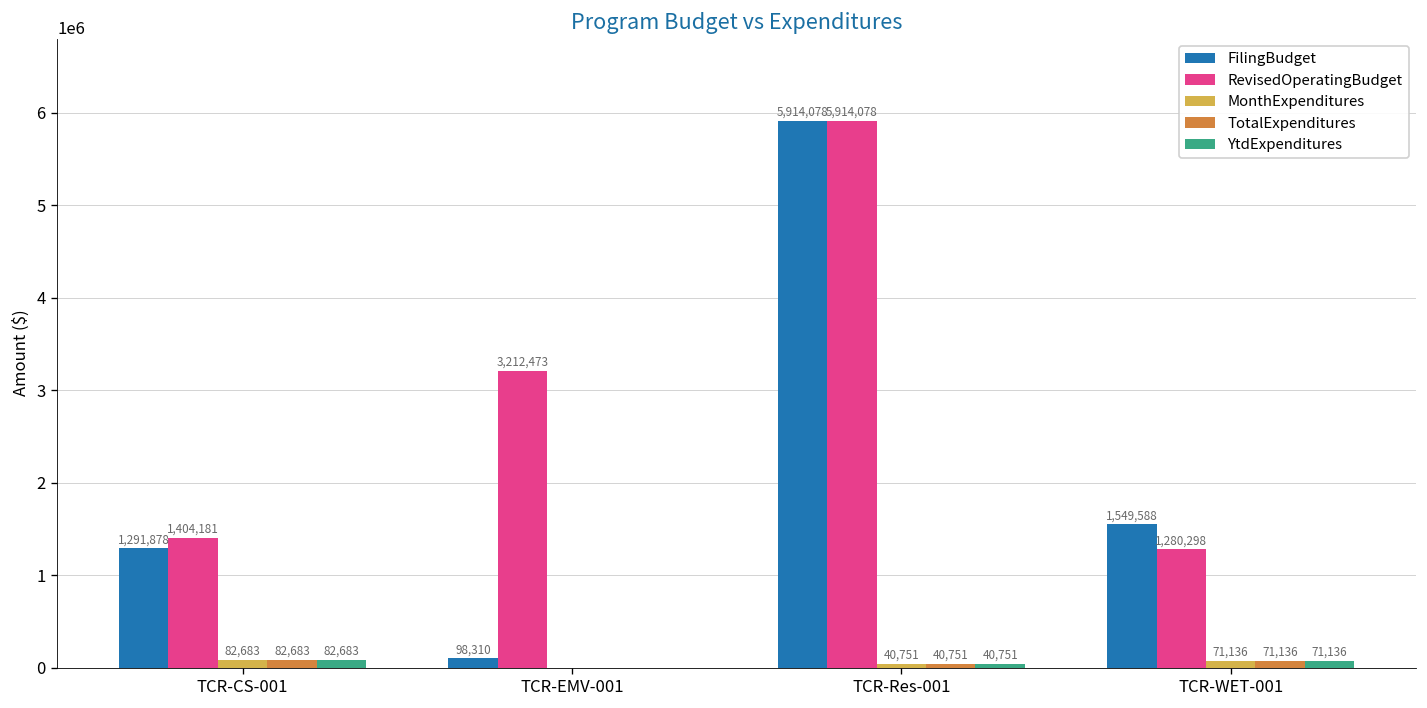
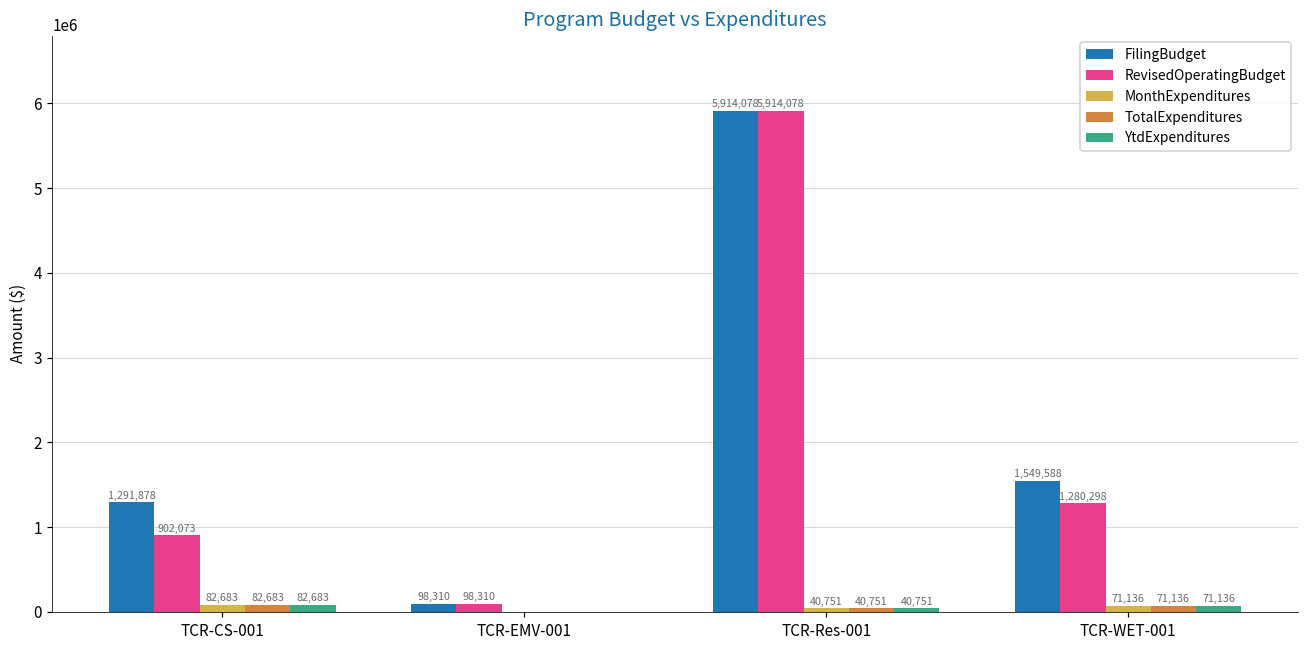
  {
    "FilingBudget": {
      "TCR-CS-001": "1,291,878",
      "TCR-EMV-001": "98,310",
      "TCR-Res-001": "5,914,078",
      "TCR-WET-001": "1,549,588"
    },
    "RevisedOperatingBudget": {
-     "TCR-CS-001": "1,404,181",
-     "TCR-EMV-001": "3,212,473",
+     "TCR-CS-001": "902,073",
+     "TCR-EMV-001": "98,310",
      "TCR-Res-001": "5,914,078",
      "TCR-WET-001": "1,280,298"
    },
    "YtdExpenditures": {
      "TCR-CS-001": "82,683",
      "TCR-Res-001": "40,751",
      "TCR-WET-001": "71,136"
    }
  }
